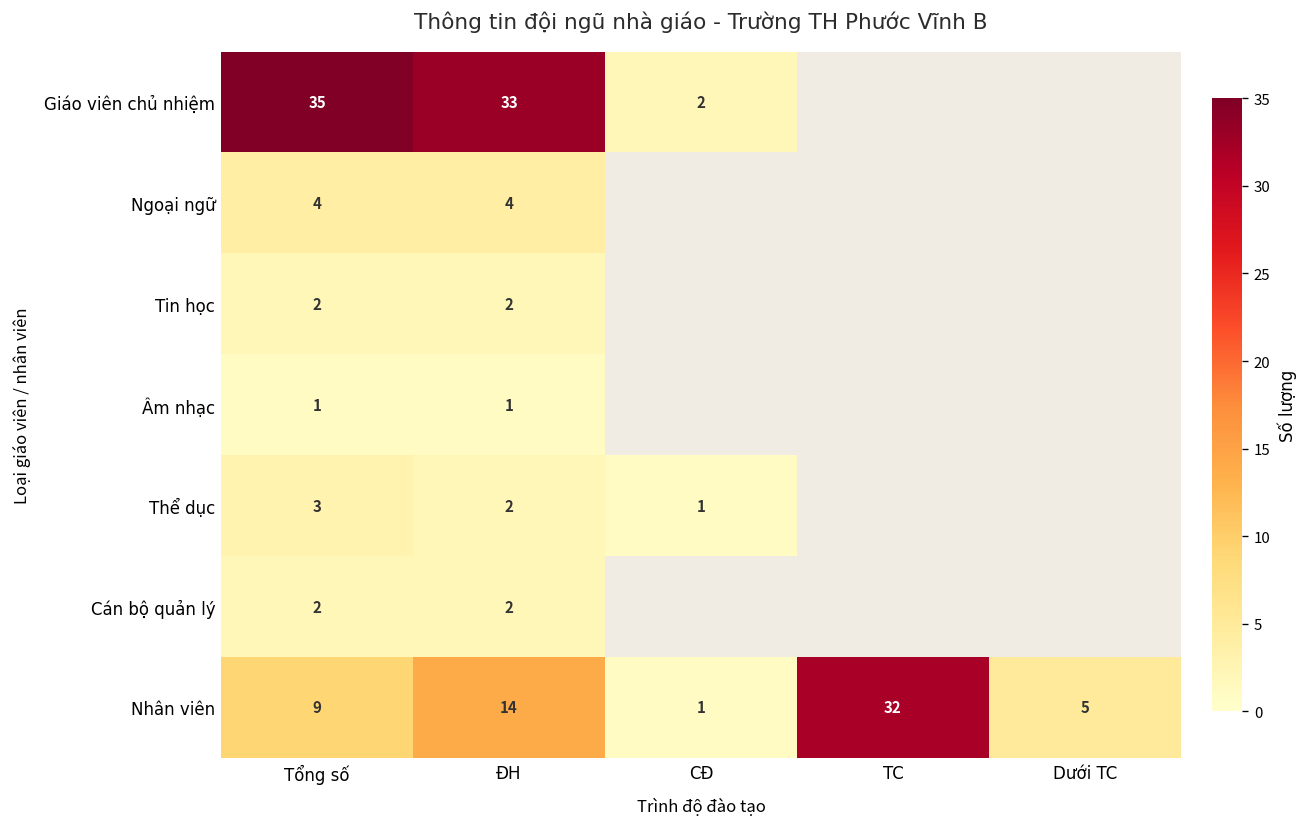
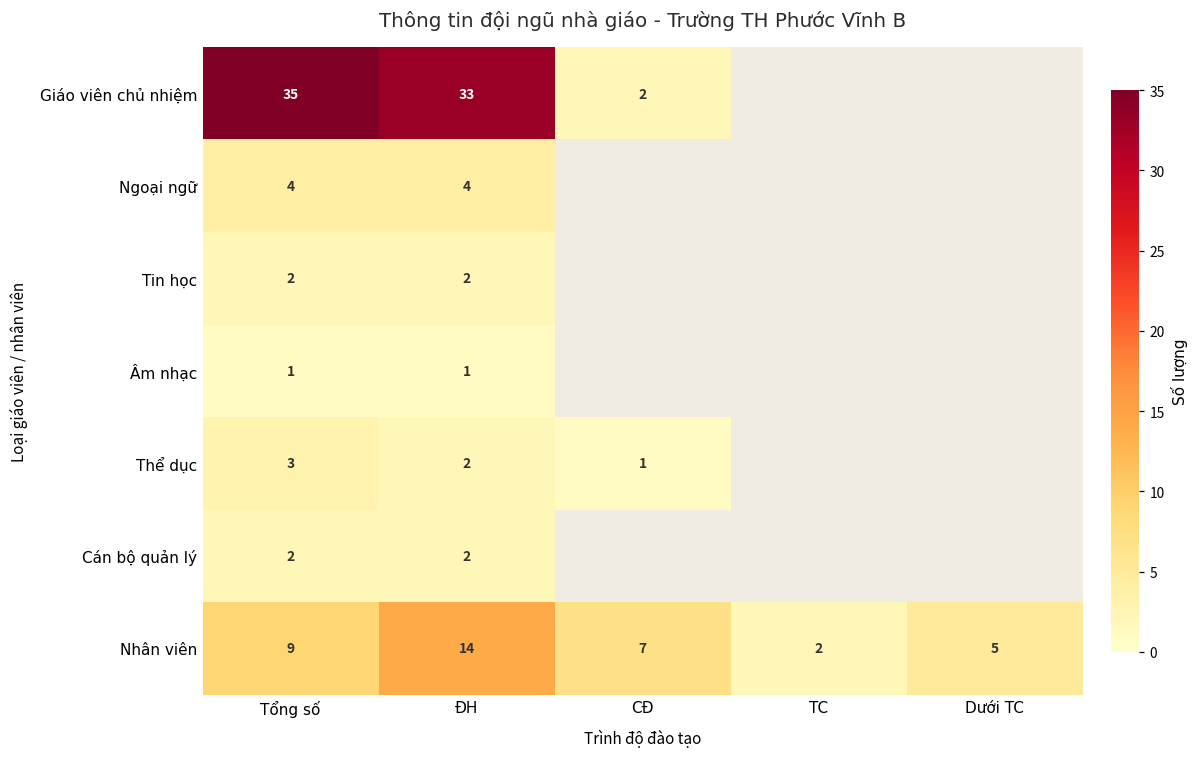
  {
    "Giáo viên chủ nhiệm": {
      "Tổng số": 35,
      "ĐH": 33,
      "CĐ": 2
    },
    "Ngoại ngữ": {
      "Tổng số": 4,
      "ĐH": 4
    },
    "Tin học": {
      "Tổng số": 2,
      "ĐH": 2
    },
    "Âm nhạc": {
      "Tổng số": 1,
      "ĐH": 1
    },
    "Thể dục": {
      "Tổng số": 3,
      "ĐH": 2,
      "CĐ": 1
    },
    "Cán bộ quản lý": {
      "Tổng số": 2,
      "ĐH": 2
    },
    "Nhân viên": {
      "Tổng số": 9,
      "ĐH": 14,
-     "CĐ": 1,
-     "TC": 32,
+     "CĐ": 7,
+     "TC": 2,
      "Dưới TC": 5
    }
  }
